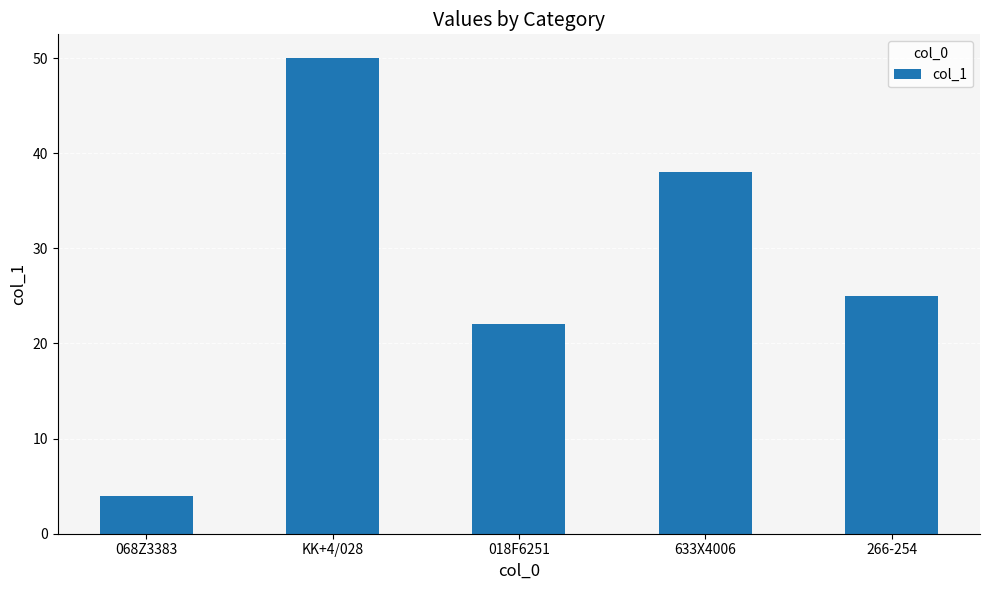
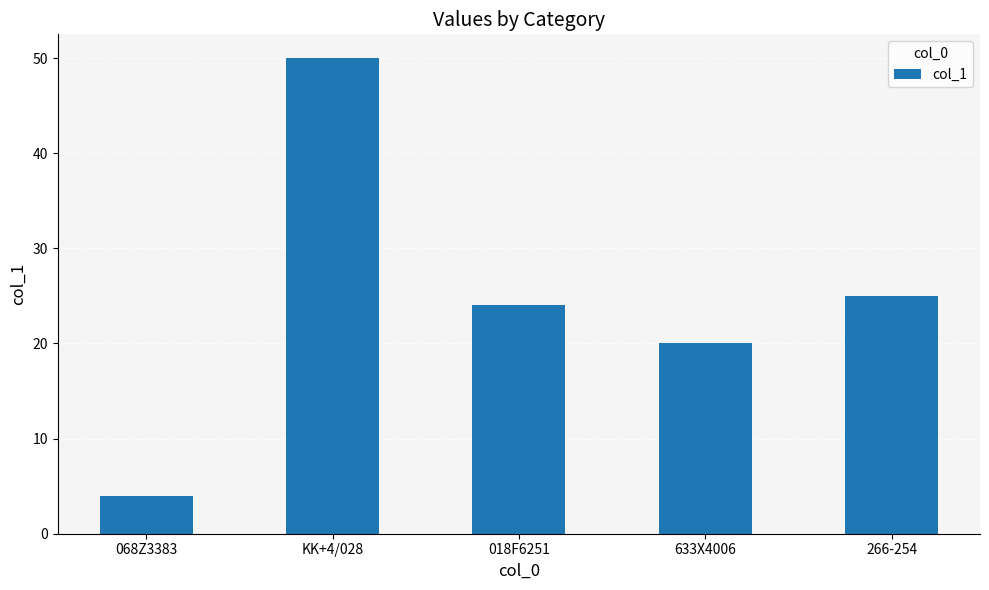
  {
    "068Z3383": 4,
    "KK+4/028": 50,
-   "018F6251": 22,
-   "633X4006": 38,
+   "018F6251": 24,
+   "633X4006": 20,
    "266-254": 25
  }
